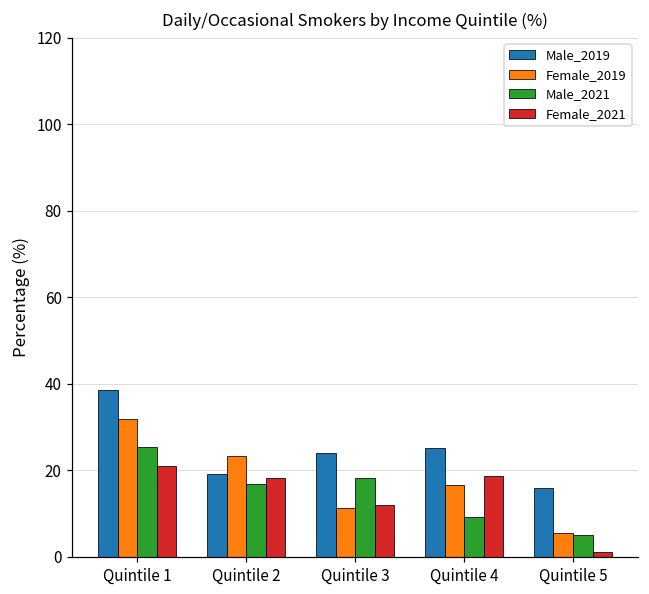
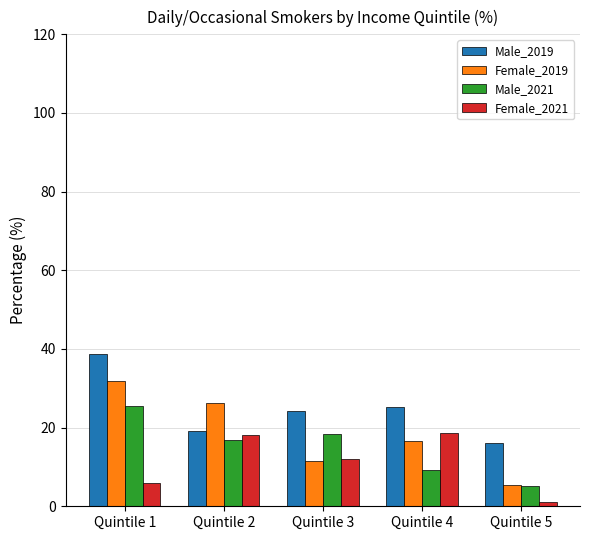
  {
    "Male_2019": {
      "Quintile 1": 39,
      "Quintile 2": 19,
      "Quintile 3": 24,
      "Quintile 4": 25,
      "Quintile 5": 16
    },
    "Female_2019": {
      "Quintile 1": 32,
-     "Quintile 2": 23,
+     "Quintile 2": 26,
      "Quintile 3": 11,
      "Quintile 4": 17,
      "Quintile 5": 6
    },
    "Male_2021": {
      "Quintile 1": 25,
      "Quintile 2": 17,
      "Quintile 3": 18,
      "Quintile 4": 9,
      "Quintile 5": 5
    },
    "Female_2021": {
-     "Quintile 1": 21,
+     "Quintile 1": 6,
      "Quintile 2": 18,
      "Quintile 3": 12,
      "Quintile 4": 19,
      "Quintile 5": 1
    }
  }
